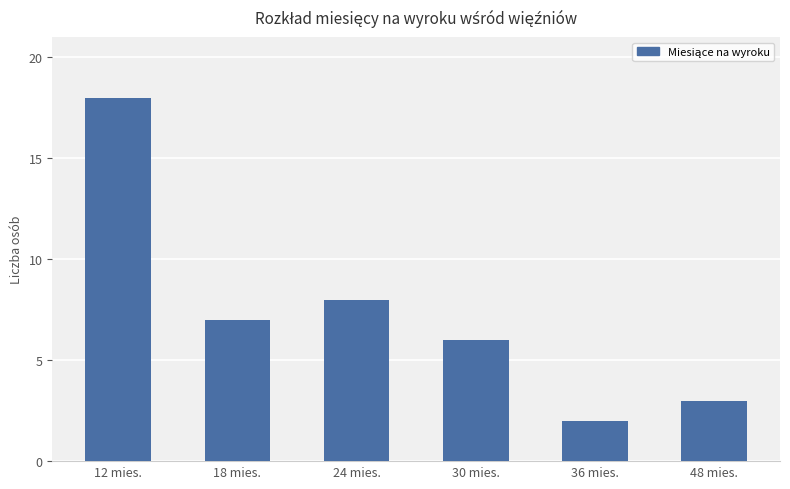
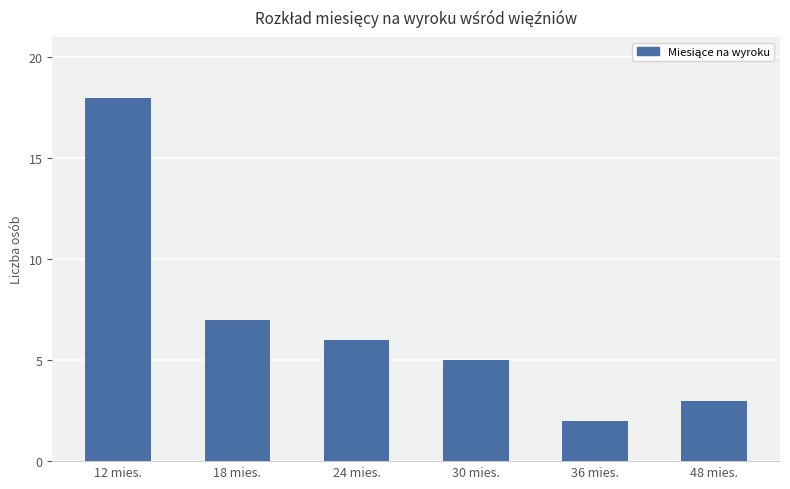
  {
    "12 mies.": 18,
    "18 mies.": 7,
-   "24 mies.": 8,
-   "30 mies.": 6,
+   "24 mies.": 6,
+   "30 mies.": 5,
    "36 mies.": 2,
    "48 mies.": 3
  }
